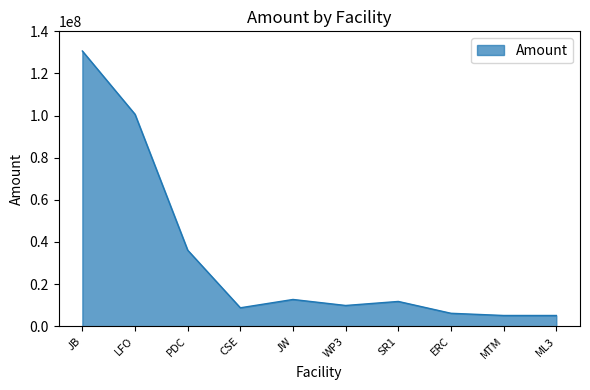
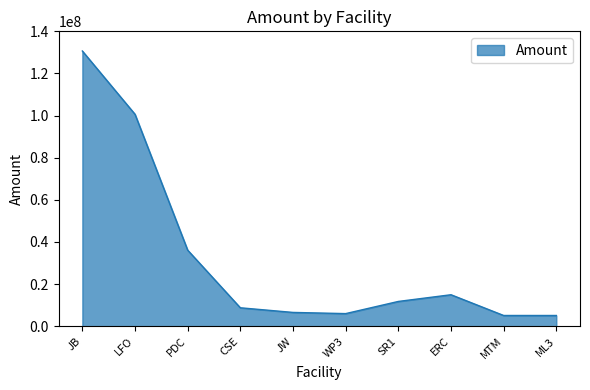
  {
    "JB": 131000000,
    "LFO": 101000000,
    "PDC": 36000000,
    "CSE": 9000000,
-   "JW": 13000000,
-   "WP3": 10000000,
+   "JW": 7000000,
+   "WP3": 6000000,
    "SR1": 12000000,
-   "ERC": 6000000,
+   "ERC": 15000000,
    "MTM": 5000000,
    "ML3": 5000000
  }
